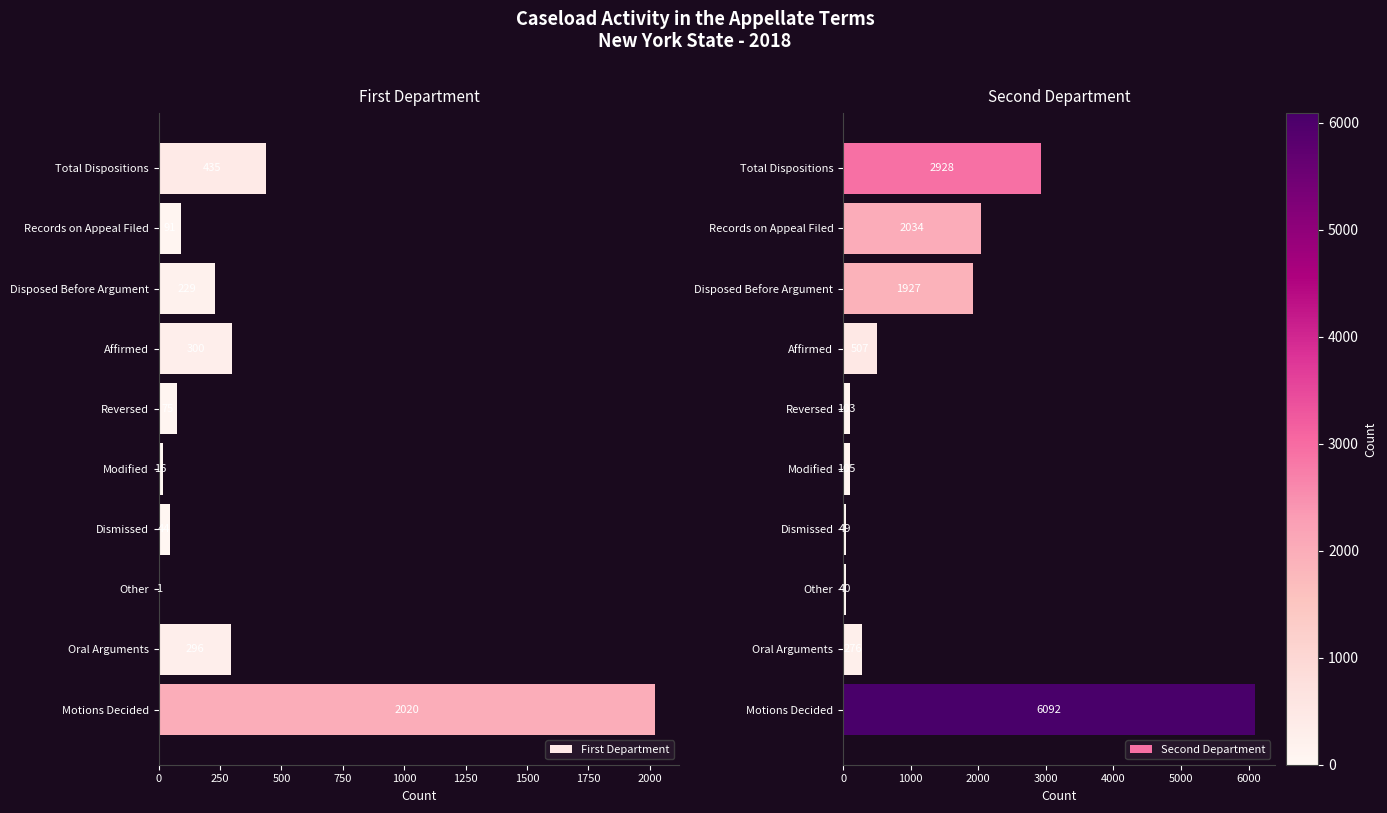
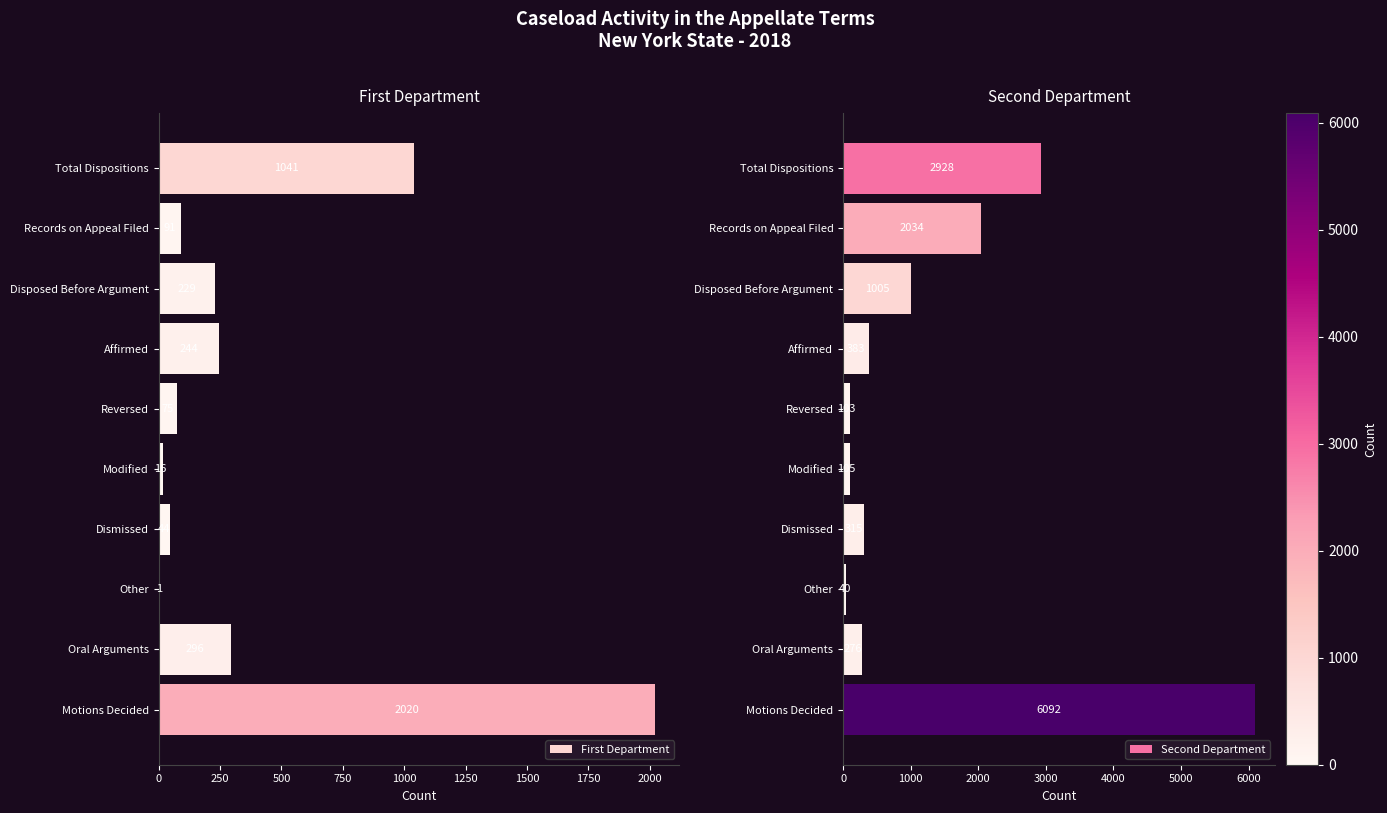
  {
    "First Department": {
-     "Total Dispositions": 440,
+     "Total Dispositions": 1040,
      "Records on Appeal Filed": 90,
      "Disposed Before Argument": 230,
-     "Affirmed": 300,
+     "Affirmed": 240,
      "Reversed": 80,
      "Dismissed": 40,
      "Oral Arguments": 300
    },
    "Second Department": {
-     "Disposed Before Argument": 1900,
-     "Affirmed": 500,
-     "Dismissed": 0,
+     "Disposed Before Argument": 1000,
+     "Affirmed": 400,
+     "Dismissed": 300,
      "Oral Arguments": 300
    }
  }
